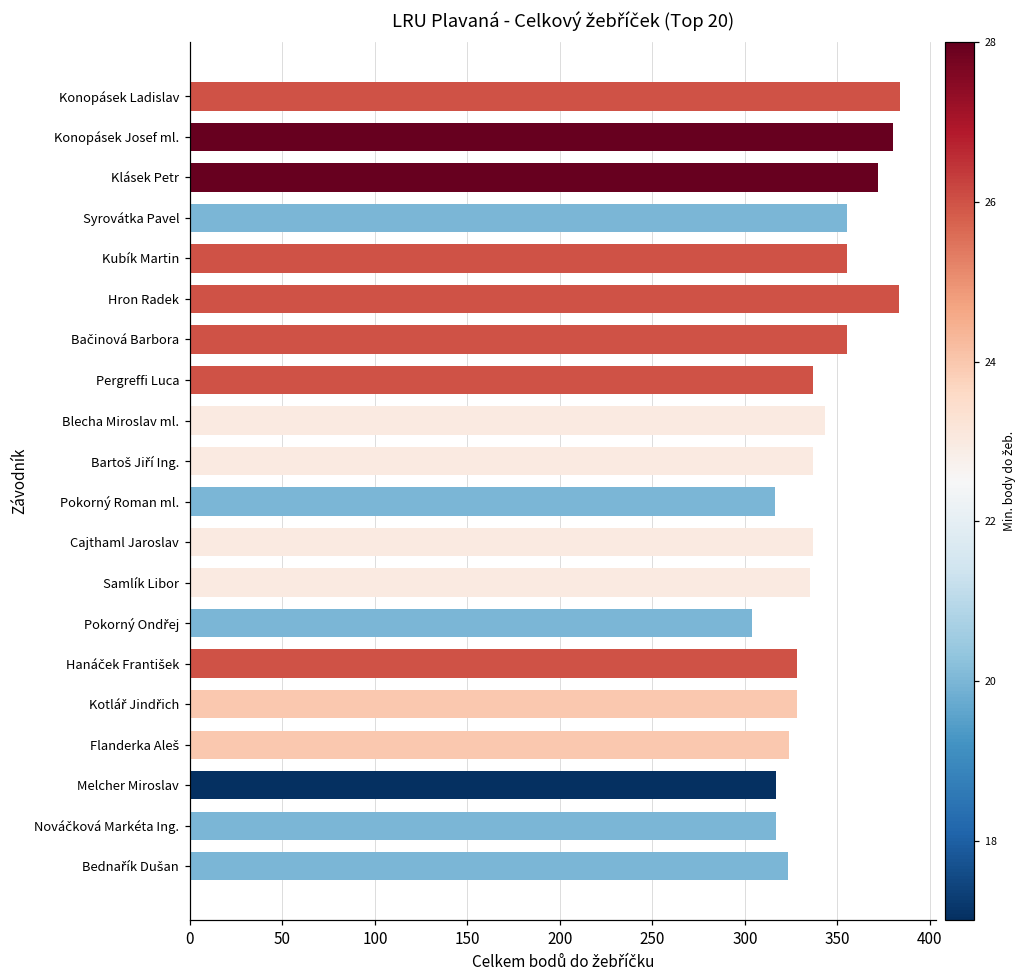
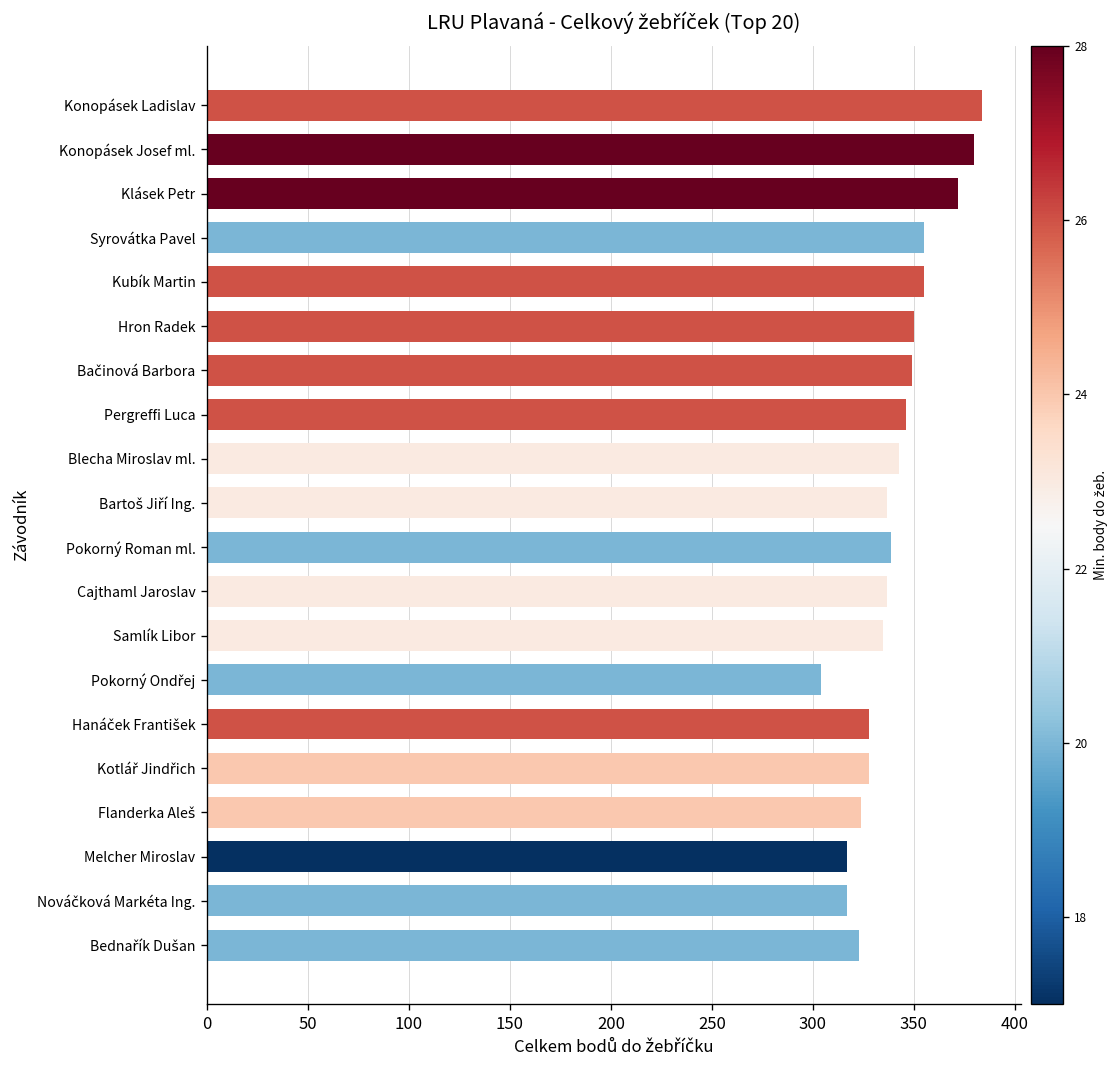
  {
    "Konopásek Ladislav": 384,
    "Konopásek Josef ml.": 380,
    "Klásek Petr": 372,
    "Syrovátka Pavel": 355,
    "Kubík Martin": 355,
-   "Hron Radek": 383,
-   "Bačinová Barbora": 355,
-   "Pergreffi Luca": 337,
+   "Hron Radek": 350,
+   "Bačinová Barbora": 349,
+   "Pergreffi Luca": 346,
    "Blecha Miroslav ml.": 343,
    "Bartoš Jiří Ing.": 337,
-   "Pokorný Roman ml.": 316,
+   "Pokorný Roman ml.": 339,
    "Cajthaml Jaroslav": 337,
    "Samlík Libor": 335,
    "Pokorný Ondřej": 304,
    "Hanáček František": 328,
    "Kotlář Jindřich": 328,
    "Flanderka Aleš": 324,
    "Melcher Miroslav": 317,
    "Nováčková Markéta Ing.": 317,
    "Bednařík Dušan": 323
  }
